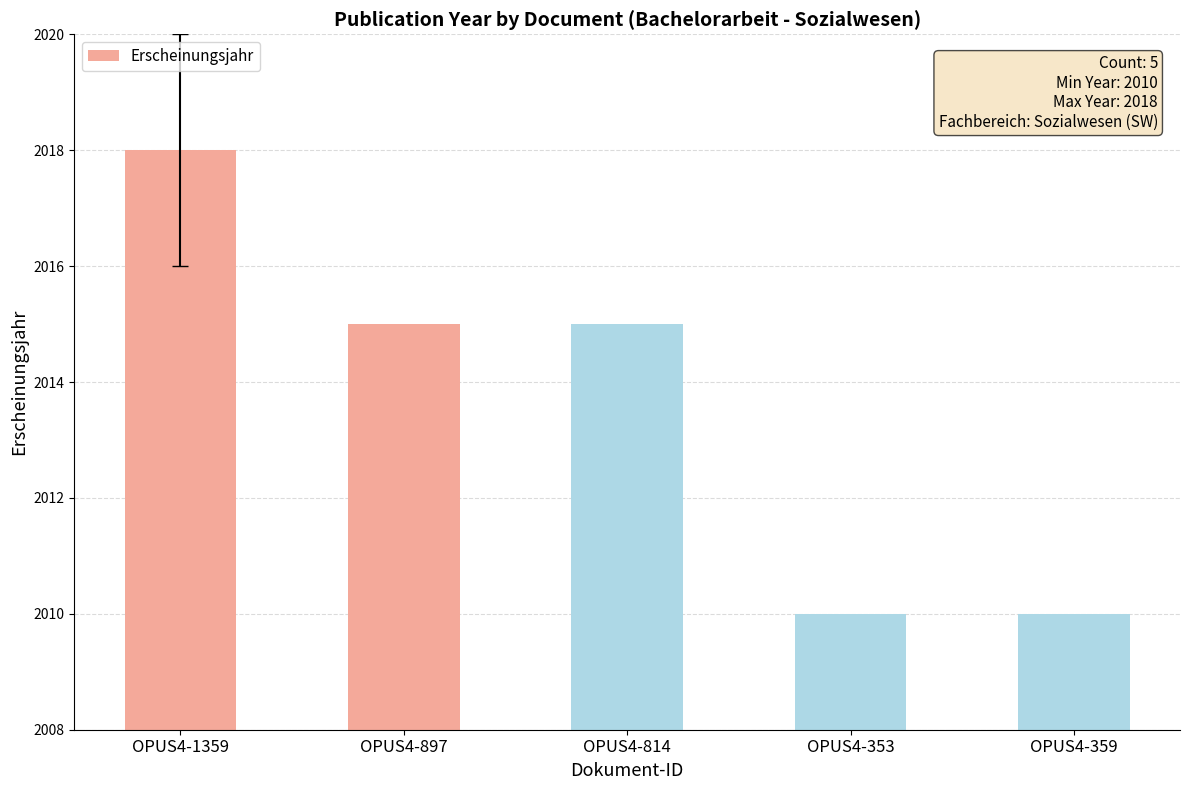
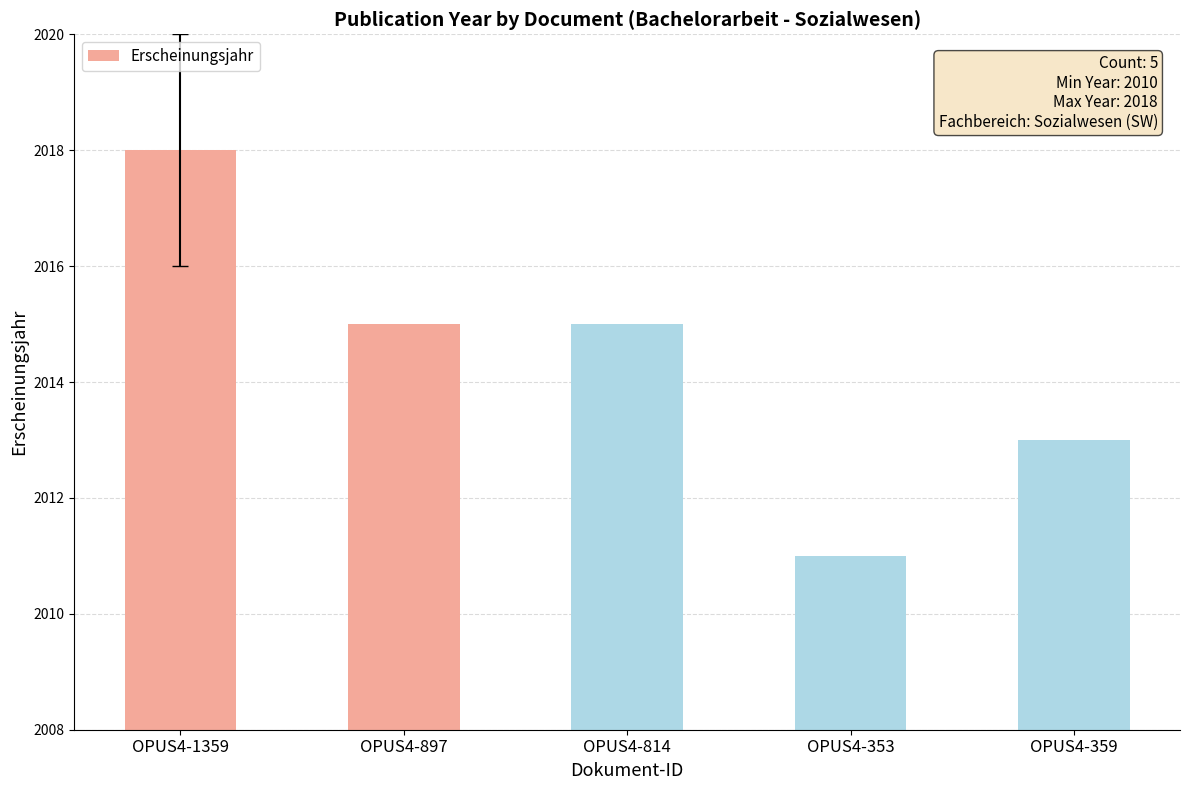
  {
    "Erscheinungsjahr": {
      "OPUS4-1359": 2018,
      "OPUS4-897": 2015,
      "OPUS4-814": 2015,
-     "OPUS4-353": 2010,
-     "OPUS4-359": 2010
+     "OPUS4-353": 2011,
+     "OPUS4-359": 2013
    }
  }
